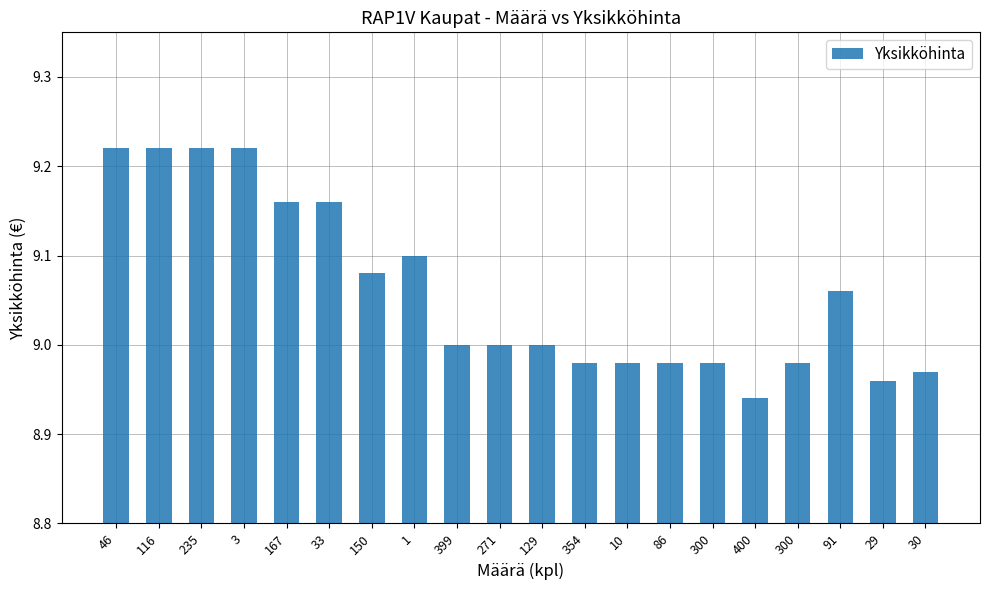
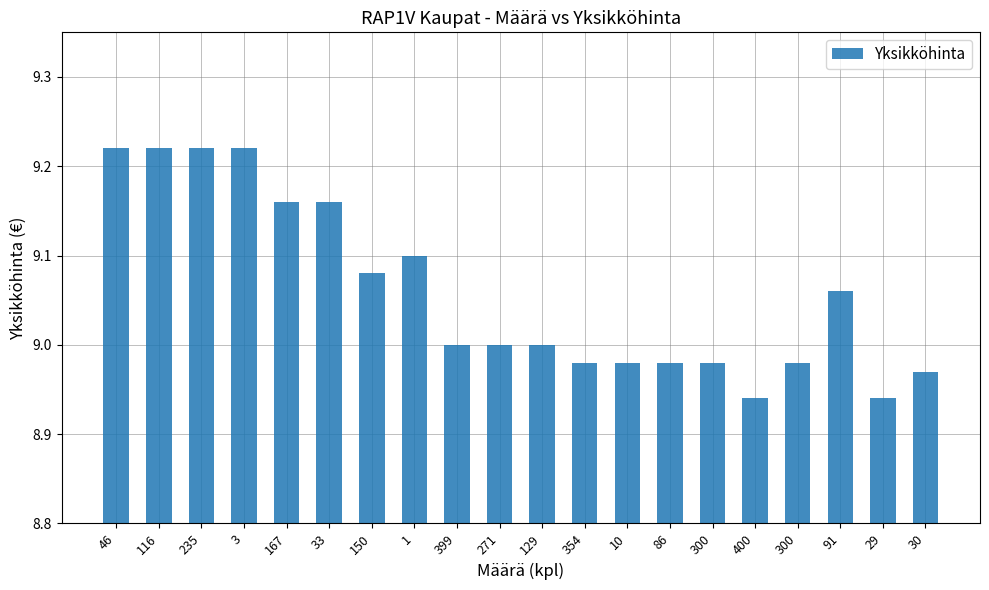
  {
    "46": 9.22,
    "116": 9.22,
    "235": 9.22,
    "3": 9.22,
    "167": 9.16,
    "33": 9.16,
    "150": 9.08,
    "1": 9.10,
    "399": 9.00,
    "271": 9.00,
    "129": 9.00,
    "354": 8.98,
    "10": 8.98,
    "86": 8.98,
    "400": 8.94,
    "91": 9.06,
-   "29": 8.96,
+   "29": 8.94,
    "30": 8.97
  }
